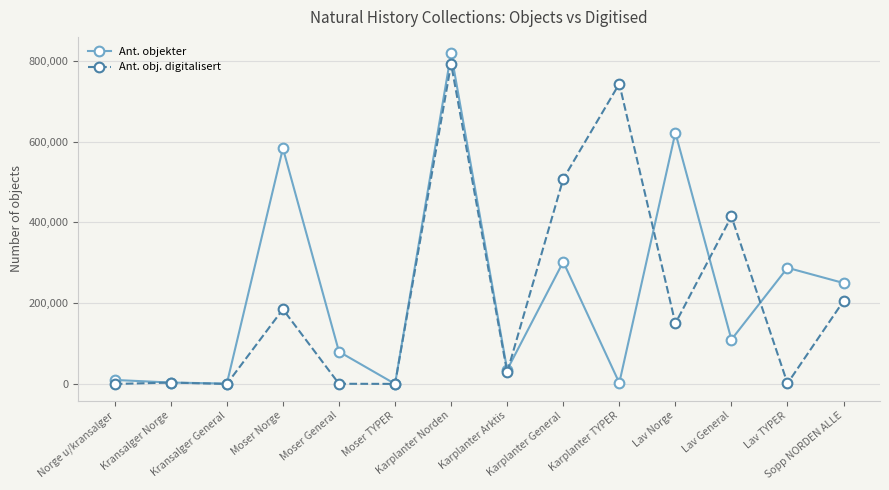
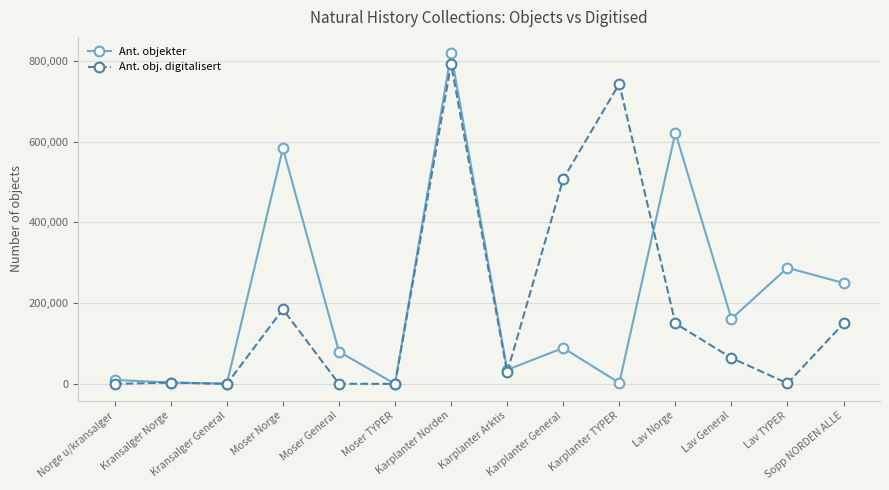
  {
    "Ant. objekter": {
      "Norge u/kransalger": "10,000",
      "Moser Norge": "580,000",
      "Moser General": "80,000",
      "Karplanter Norden": "820,000",
-     "Karplanter General": "300,000",
+     "Karplanter General": "90,000",
      "Karplanter TYPER": "0",
      "Lav Norge": "620,000",
-     "Lav General": "110,000",
+     "Lav General": "160,000",
      "Lav TYPER": "290,000",
      "Sopp NORDEN ALLE": "250,000"
    },
    "Ant. obj. digitalisert": {
      "Norge u/kransalger": "0",
      "Moser Norge": "180,000",
      "Moser General": "0",
      "Karplanter Norden": "790,000",
      "Karplanter General": "510,000",
      "Karplanter TYPER": "740,000",
      "Lav Norge": "150,000",
-     "Lav General": "410,000",
+     "Lav General": "60,000",
      "Lav TYPER": "0",
-     "Sopp NORDEN ALLE": "210,000"
+     "Sopp NORDEN ALLE": "150,000"
    }
  }
